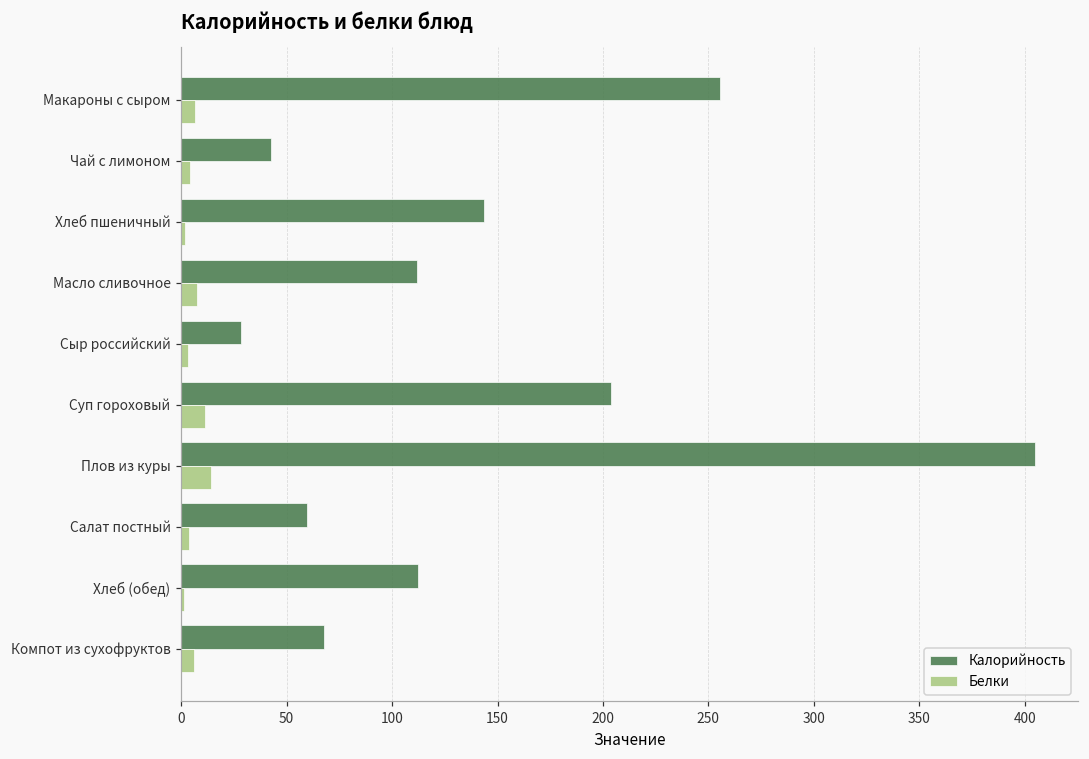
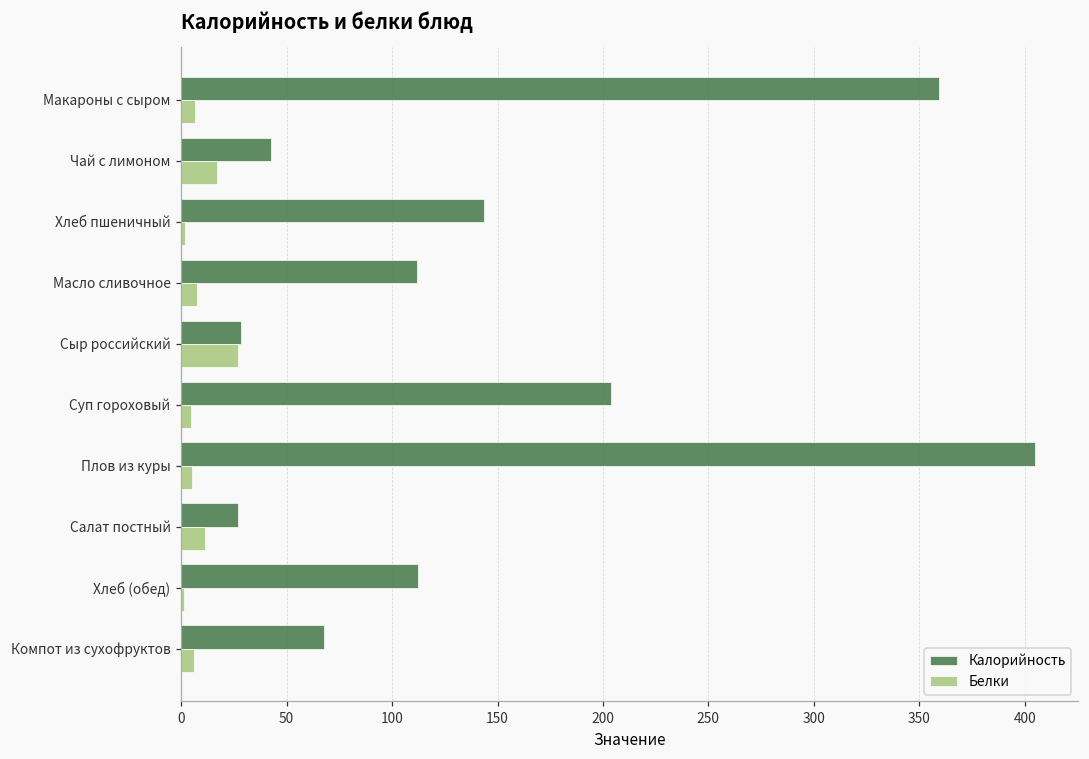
  {
    "Калорийность": {
-     "Макароны с сыром": 256,
+     "Макароны с сыром": 359,
      "Чай с лимоном": 43,
      "Хлеб пшеничный": 143,
      "Масло сливочное": 112,
      "Сыр российский": 28,
      "Суп гороховый": 204,
      "Плов из куры": 405,
-     "Салат постный": 60,
+     "Салат постный": 27,
      "Хлеб (обед)": 112,
      "Компот из сухофруктов": 68
    },
    "Белки": {
      "Макароны с сыром": 7,
-     "Чай с лимоном": 4,
+     "Чай с лимоном": 17,
      "Хлеб пшеничный": 2,
      "Масло сливочное": 8,
-     "Сыр российский": 3,
-     "Суп гороховый": 11,
-     "Плов из куры": 14,
-     "Салат постный": 4,
+     "Сыр российский": 27,
+     "Суп гороховый": 5,
+     "Плов из куры": 5,
+     "Салат постный": 11,
      "Хлеб (обед)": 1,
      "Компот из сухофруктов": 6
    }
  }
